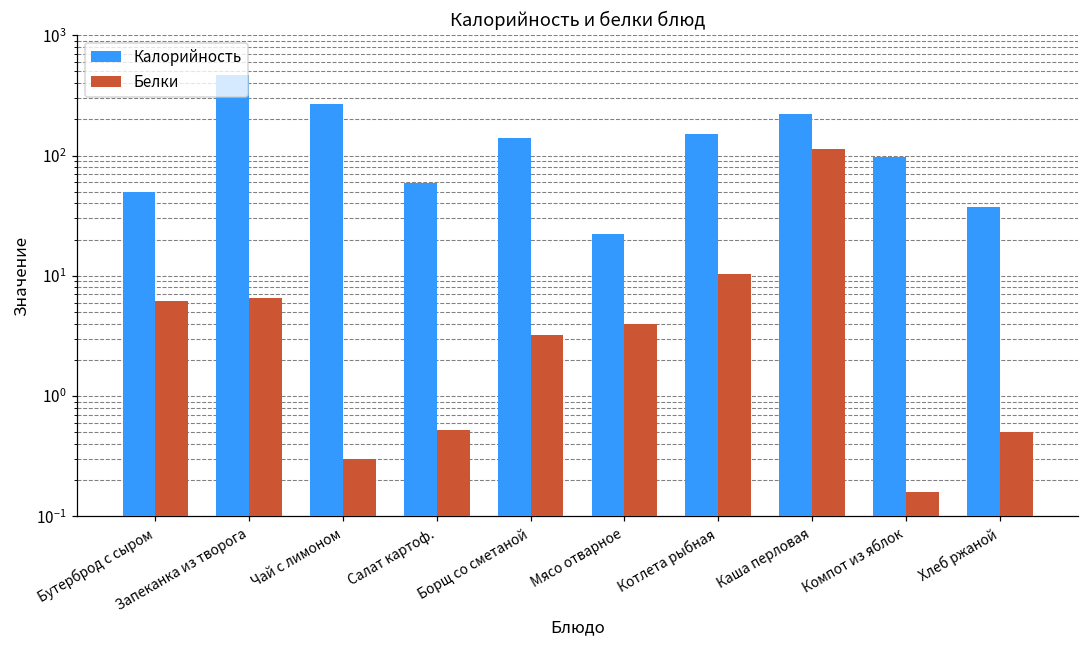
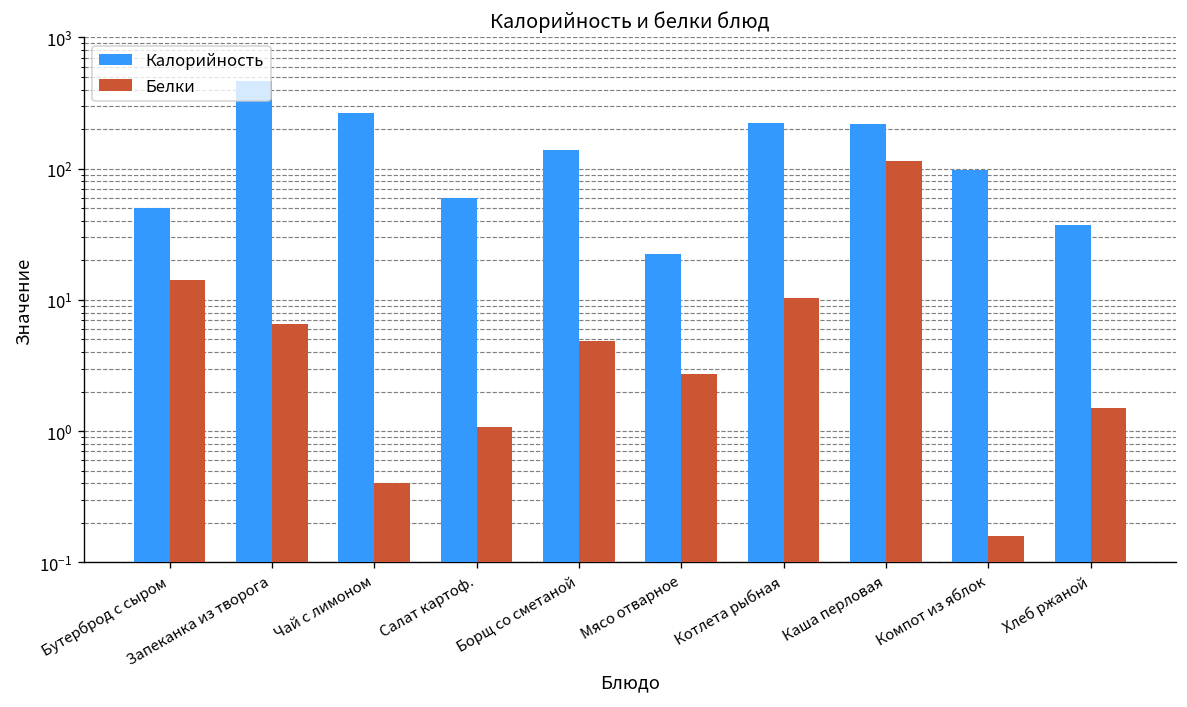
  {
    "Калорийность": {
      "Бутерброд с сыром": 50,
      "Чай с лимоном": 270,
      "Салат картоф.": 60,
      "Борщ со сметаной": 140,
      "Мясо отварное": 22,
-     "Котлета рыбная": 150,
+     "Котлета рыбная": 220,
      "Каша перловая": 220,
      "Компот из яблок": 100,
      "Хлеб ржаной": 37
    },
    "Белки": {
-     "Бутерброд с сыром": 6,
+     "Бутерброд с сыром": 14,
      "Запеканка из творога": 7,
-     "Чай с лимоном": 0.3,
-     "Салат картоф.": 0.5,
-     "Борщ со сметаной": 3.2,
-     "Мясо отварное": 4.0,
+     "Чай с лимоном": 0.4,
+     "Салат картоф.": 1.1,
+     "Борщ со сметаной": 5,
+     "Мясо отварное": 2.7,
      "Котлета рыбная": 10,
      "Каша перловая": 110,
      "Компот из яблок": 0.16,
-     "Хлеб ржаной": 0.5
+     "Хлеб ржаной": 1.5
    }
  }
